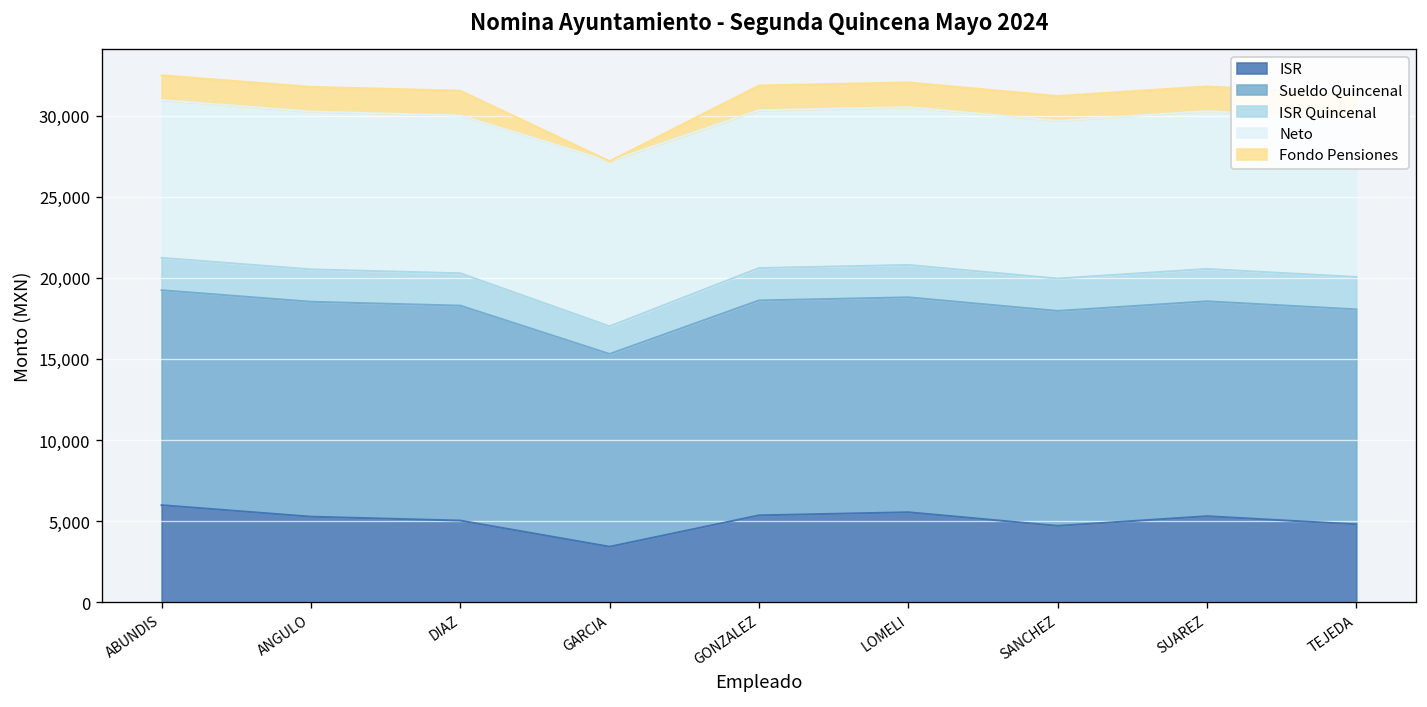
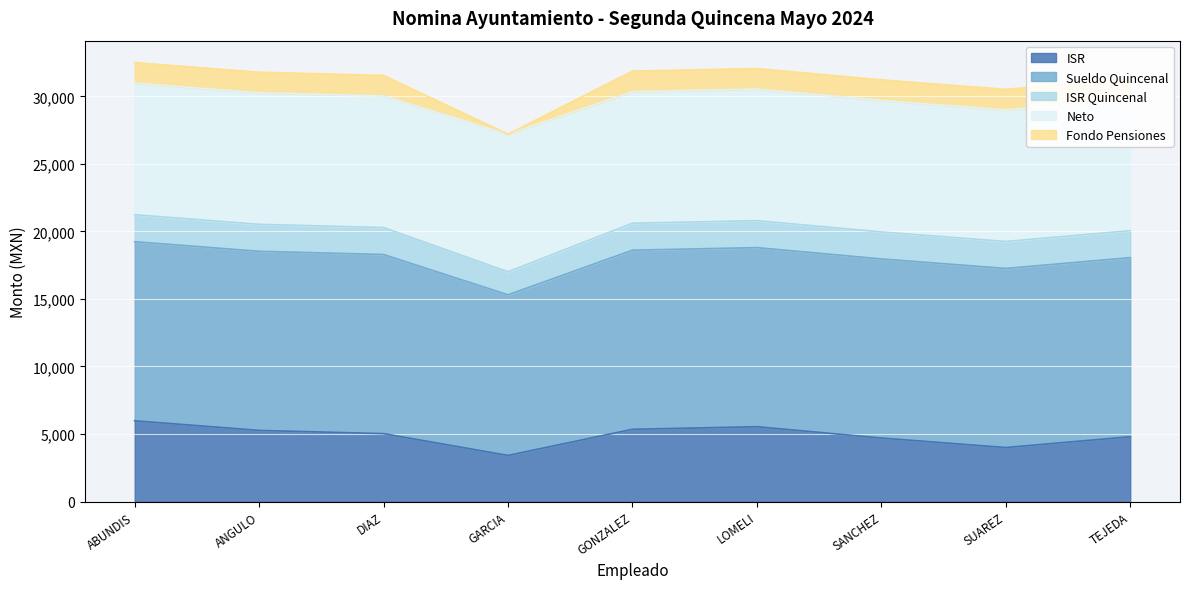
  {
    "ISR": {
      "ABUNDIS": "6,000",
      "ANGULO": "5,300",
      "DIAZ": "5,000",
      "GARCIA": "3,400",
      "GONZALEZ": "5,300",
      "LOMELI": "5,500",
      "SANCHEZ": "4,700",
-     "SUAREZ": "5,300",
+     "SUAREZ": "4,000",
      "TEJEDA": "4,800"
    },
    "Sueldo Quincenal": {
      "ABUNDIS": "13,300",
      "ANGULO": "13,300",
      "DIAZ": "13,300",
      "GARCIA": "11,900",
      "GONZALEZ": "13,300",
      "LOMELI": "13,300",
      "SANCHEZ": "13,300",
      "SUAREZ": "13,300",
      "TEJEDA": "13,300"
    },
    "ISR Quincenal": {
      "ABUNDIS": "2,000",
      "ANGULO": "2,000",
      "DIAZ": "2,000",
      "GARCIA": "1,700",
      "GONZALEZ": "2,000",
      "LOMELI": "2,000",
      "SANCHEZ": "2,000",
      "SUAREZ": "2,000",
      "TEJEDA": "2,000"
    },
    "Neto": {
      "ABUNDIS": "9,700",
      "ANGULO": "9,700",
      "DIAZ": "9,700",
      "GONZALEZ": "9,700",
      "LOMELI": "9,700",
      "SANCHEZ": "9,700",
      "SUAREZ": "9,700"
    },
    "Fondo Pensiones": {
      "ABUNDIS": "1,500",
      "ANGULO": "1,500",
      "DIAZ": "1,500",
      "GONZALEZ": "1,500",
      "LOMELI": "1,500",
      "SANCHEZ": "1,500",
      "SUAREZ": "1,500"
    }
  }
